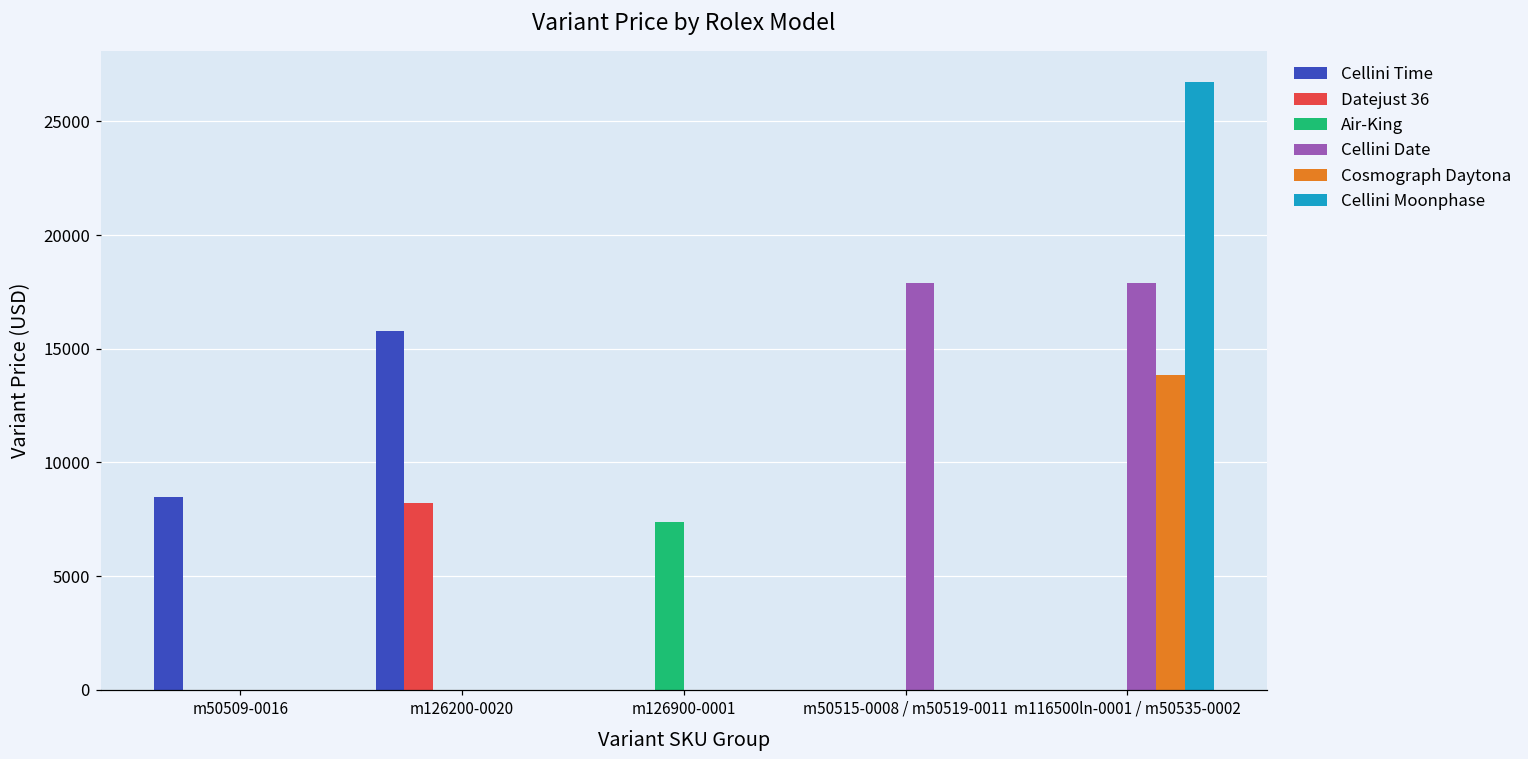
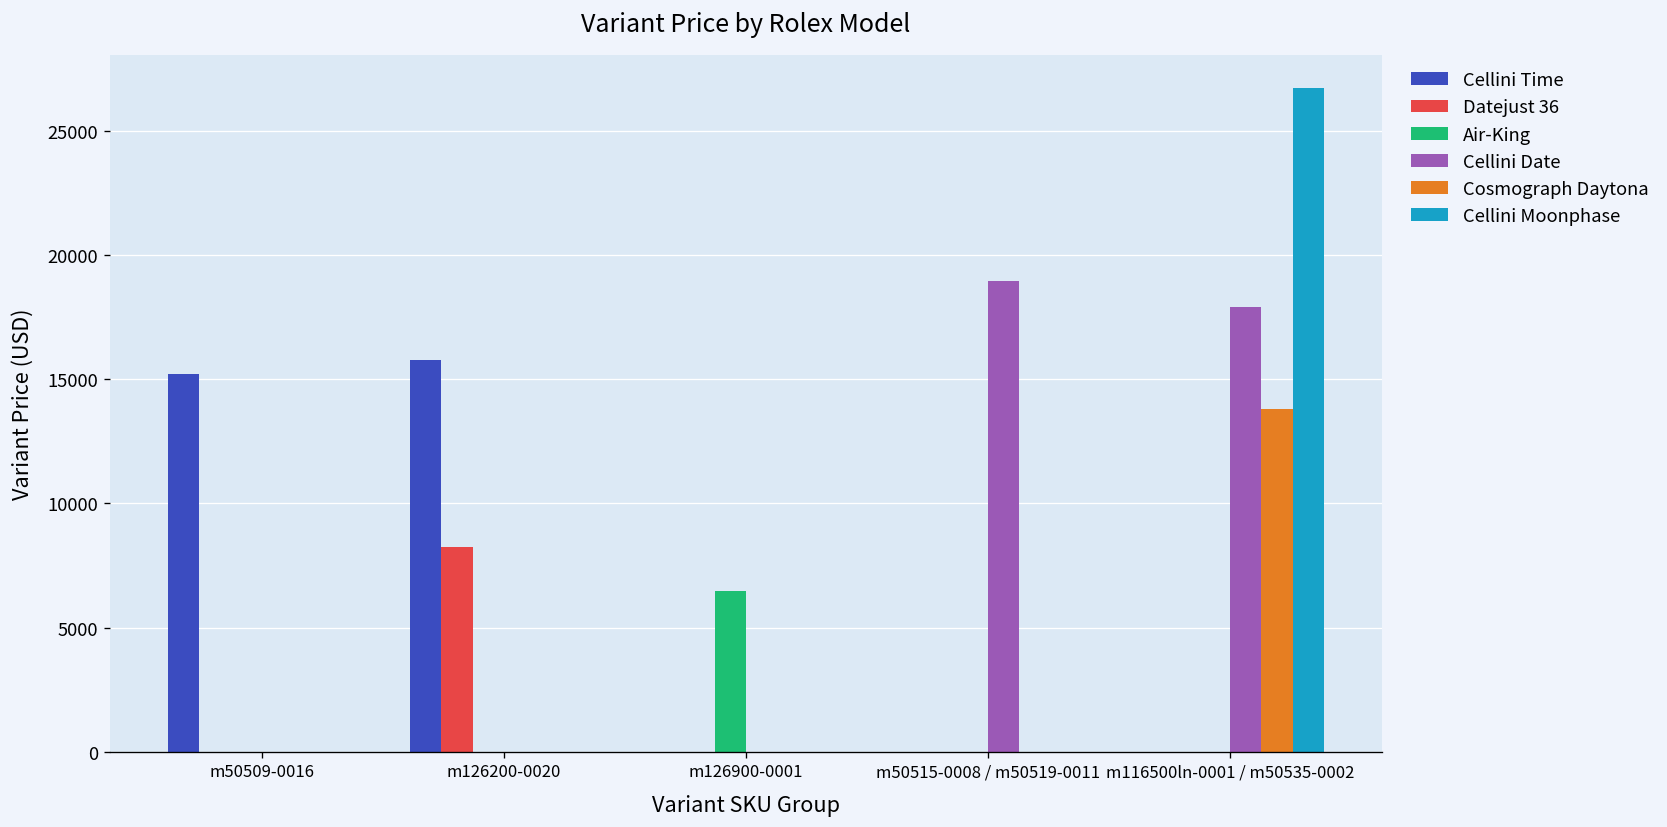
  {
    "Cellini Time": {
-     "m50509-0016": 8500,
+     "m50509-0016": 15200,
      "m126200-0020": 15800,
      "m126900-0001": 0,
      "m50515-0008 / m50519-0011": 0,
      "m116500ln-0001 / m50535-0002": 0
    },
    "Datejust 36": {
      "m50509-0016": 0,
      "m126200-0020": 8200,
      "m126900-0001": 0,
      "m50515-0008 / m50519-0011": 0,
      "m116500ln-0001 / m50535-0002": 0
    },
    "Air-King": {
      "m50509-0016": 0,
      "m126200-0020": 0,
-     "m126900-0001": 7400,
+     "m126900-0001": 6500,
      "m50515-0008 / m50519-0011": 0,
      "m116500ln-0001 / m50535-0002": 0
    },
    "Cellini Date": {
      "m50509-0016": 0,
      "m126200-0020": 0,
      "m126900-0001": 0,
-     "m50515-0008 / m50519-0011": 17900,
+     "m50515-0008 / m50519-0011": 19000,
      "m116500ln-0001 / m50535-0002": 17900
    },
    "Cosmograph Daytona": {
      "m50509-0016": 0,
      "m126200-0020": 0,
      "m126900-0001": 0,
      "m50515-0008 / m50519-0011": 0,
      "m116500ln-0001 / m50535-0002": 13800
    },
    "Cellini Moonphase": {
      "m50509-0016": 0,
      "m126200-0020": 0,
      "m126900-0001": 0,
      "m50515-0008 / m50519-0011": 0,
      "m116500ln-0001 / m50535-0002": 26800
    }
  }
